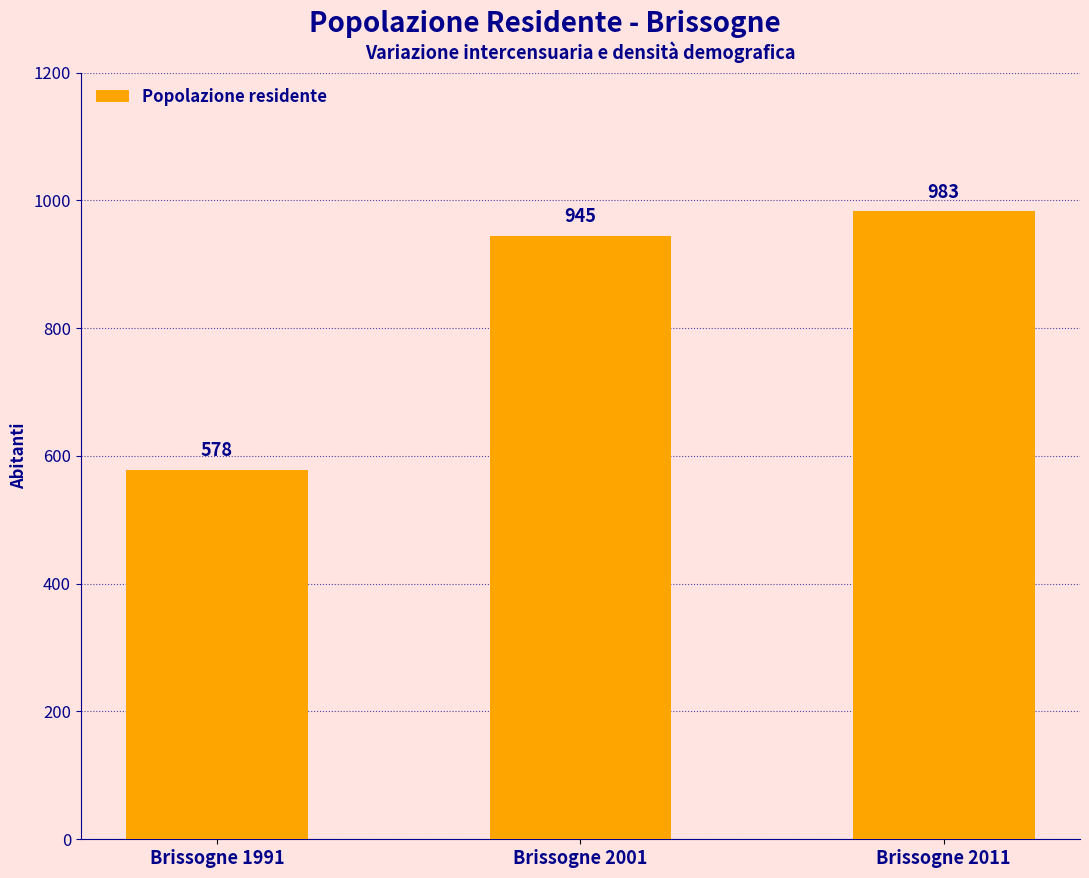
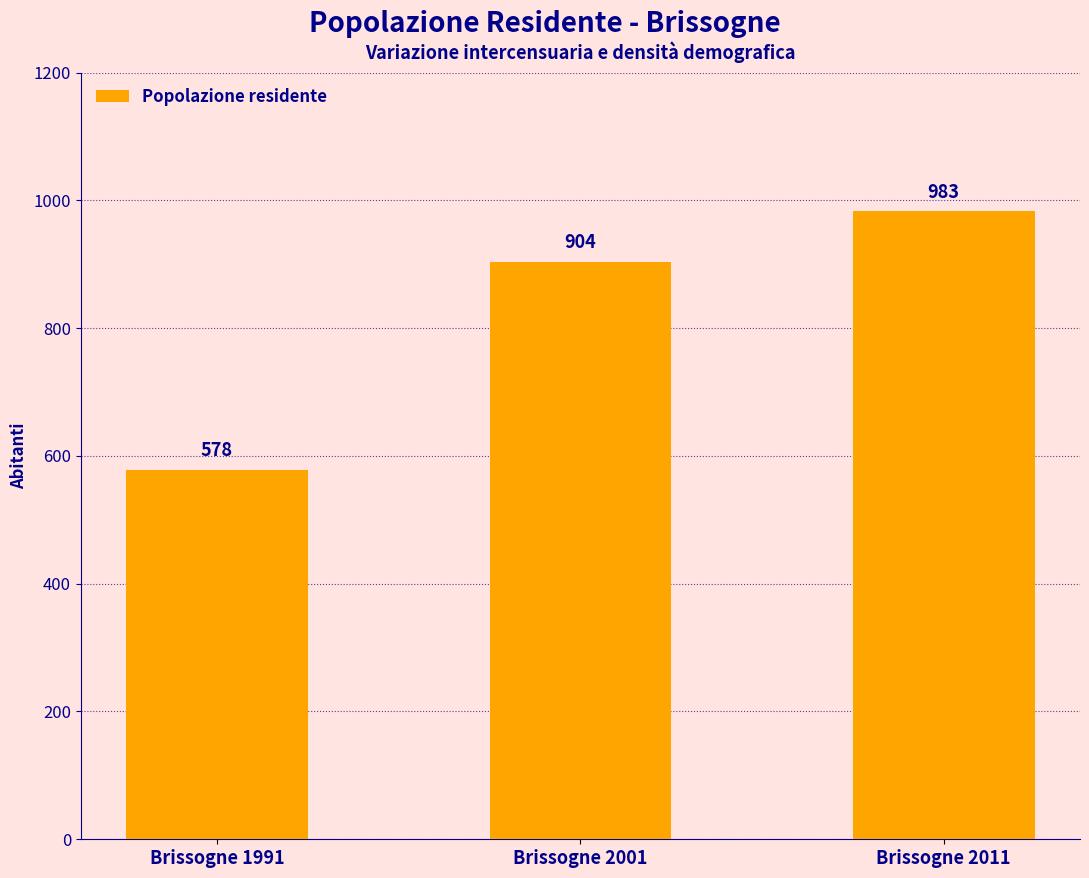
  {
    "Brissogne 1991": 578,
-   "Brissogne 2001": 945,
+   "Brissogne 2001": 904,
    "Brissogne 2011": 983
  }
